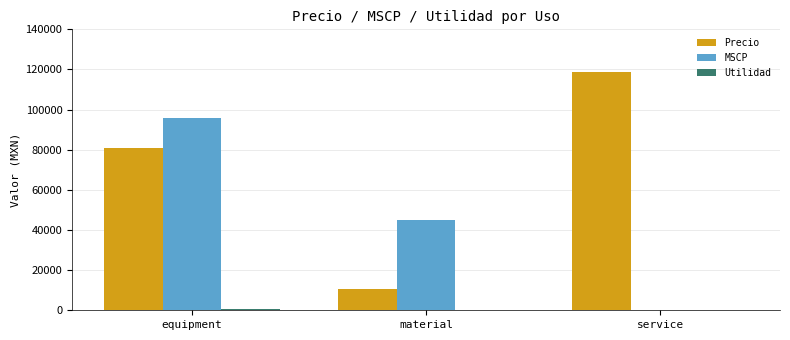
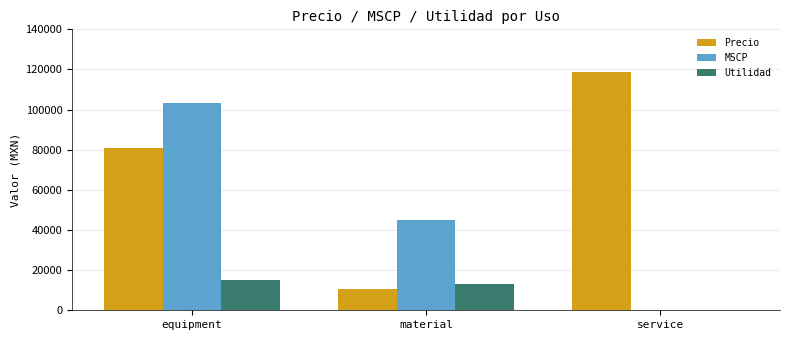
  {
    "Precio": {
      "equipment": 81000,
      "material": 10000,
      "service": 119000
    },
    "MSCP": {
-     "equipment": 96000,
+     "equipment": 103000,
      "material": 45000
    },
    "Utilidad": {
-     "equipment": 0,
-     "material": 0,
+     "equipment": 15000,
+     "material": 13000,
      "service": 0
    }
  }
